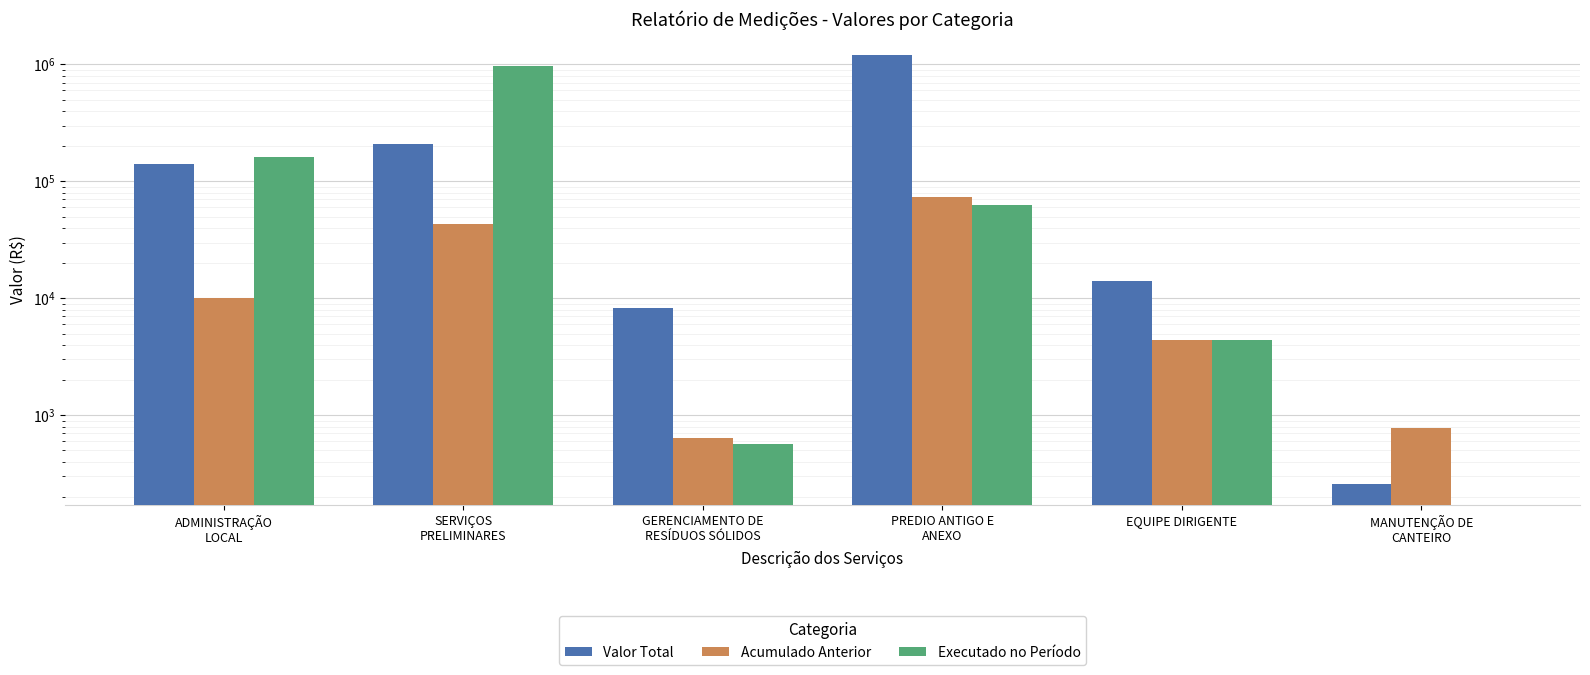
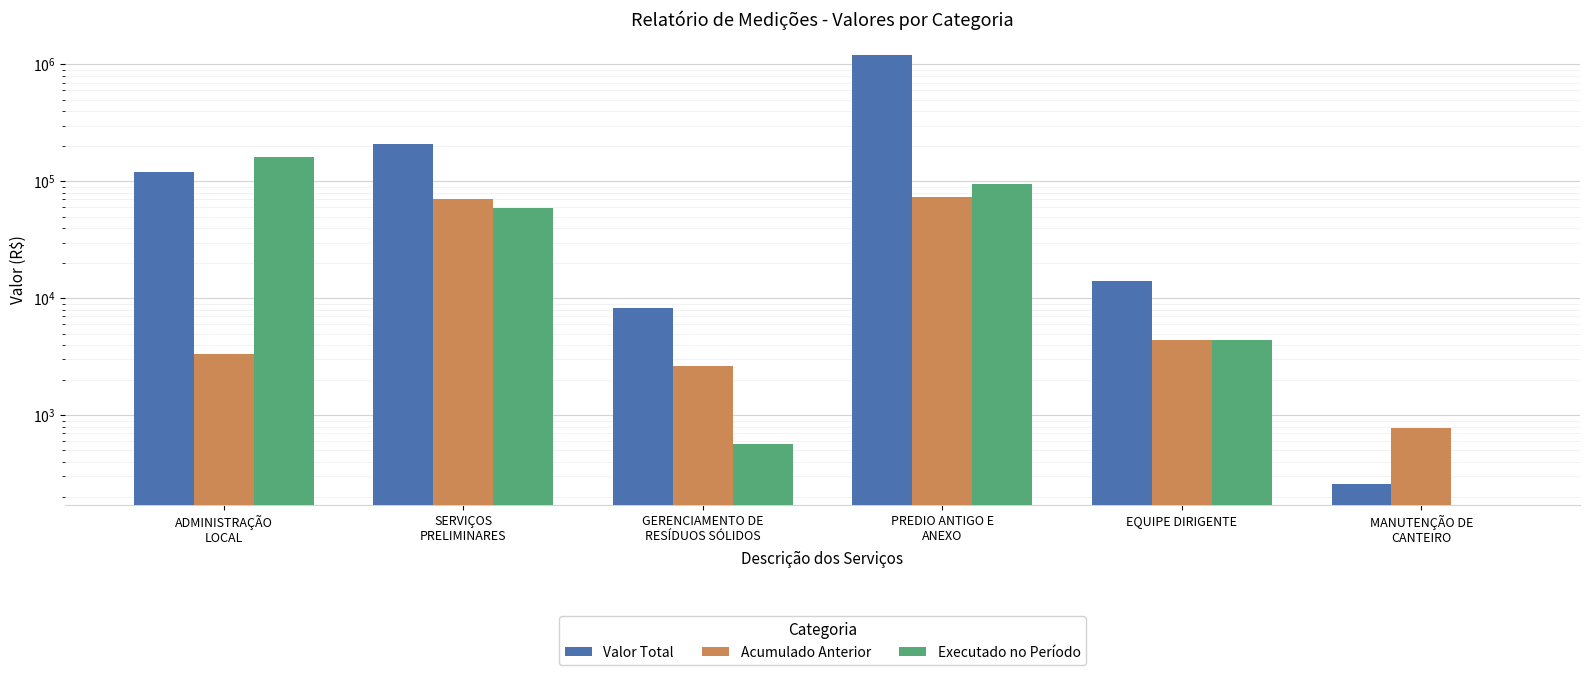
  {
    "Valor Total": {
-     "ADMINISTRAÇÃO LOCAL": 140000,
+     "ADMINISTRAÇÃO LOCAL": 120000,
      "SERVIÇOS PRELIMINARES": 210000,
      "GERENCIAMENTO DE RESÍDUOS SÓLIDOS": 8000,
      "PREDIO ANTIGO E ANEXO": 1200000,
      "EQUIPE DIRIGENTE": 14000,
      "MANUTENÇÃO DE CANTEIRO": 260
    },
    "Acumulado Anterior": {
-     "ADMINISTRAÇÃO LOCAL": 10000,
-     "SERVIÇOS PRELIMINARES": 43000,
-     "GERENCIAMENTO DE RESÍDUOS SÓLIDOS": 600,
+     "ADMINISTRAÇÃO LOCAL": 3400,
+     "SERVIÇOS PRELIMINARES": 70000,
+     "GERENCIAMENTO DE RESÍDUOS SÓLIDOS": 2600,
      "PREDIO ANTIGO E ANEXO": 70000,
      "EQUIPE DIRIGENTE": 4400,
      "MANUTENÇÃO DE CANTEIRO": 800
    },
    "Executado no Período": {
      "ADMINISTRAÇÃO LOCAL": 160000,
-     "SERVIÇOS PRELIMINARES": 1000000,
+     "SERVIÇOS PRELIMINARES": 60000,
      "GERENCIAMENTO DE RESÍDUOS SÓLIDOS": 600,
-     "PREDIO ANTIGO E ANEXO": 60000,
+     "PREDIO ANTIGO E ANEXO": 90000,
      "EQUIPE DIRIGENTE": 4400
    }
  }
